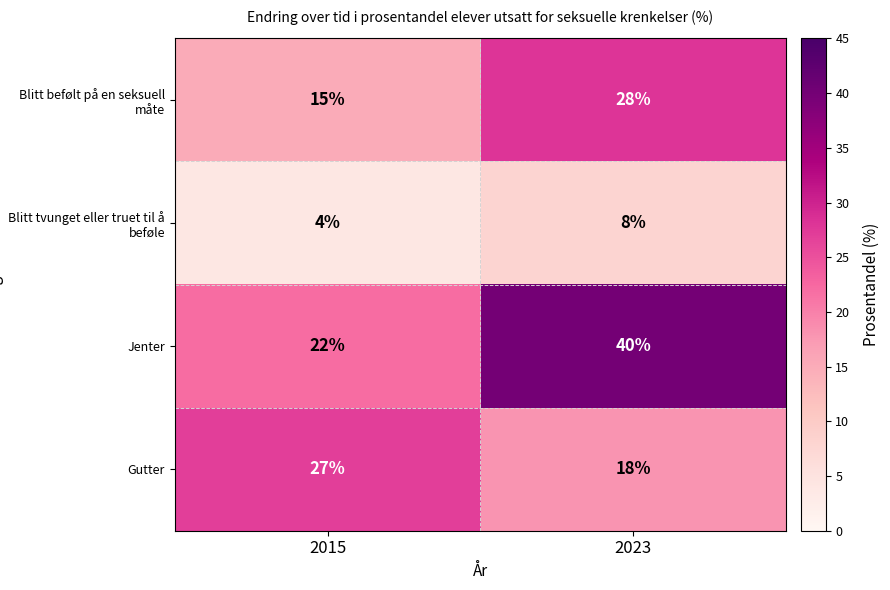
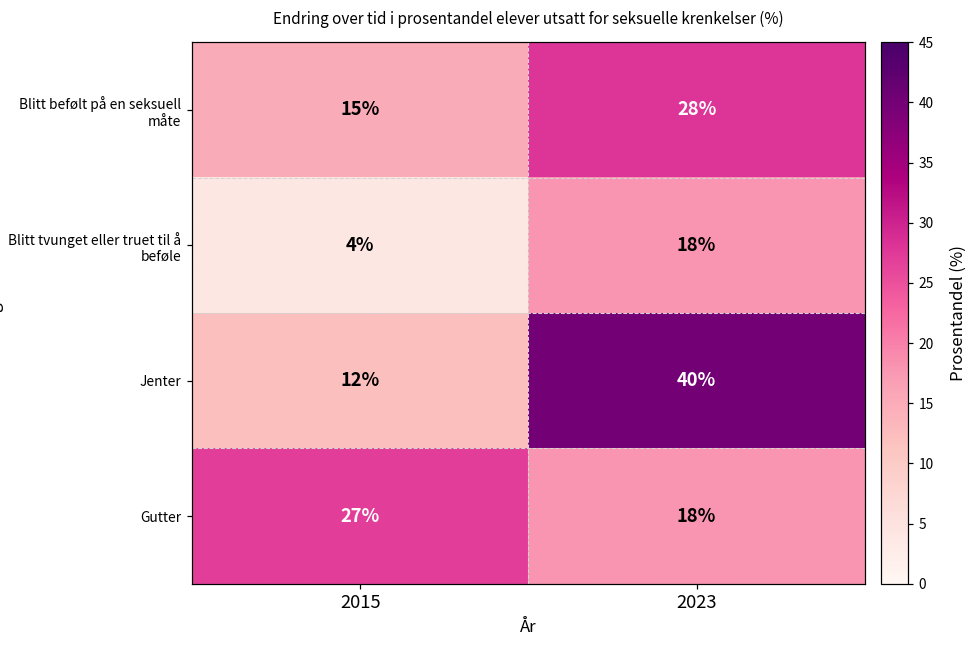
  {
    "Blitt befølt på en seksuell måte": {
      "2015": "15%",
      "2023": "28%"
    },
    "Blitt tvunget eller truet til å beføle": {
      "2015": "4%",
-     "2023": "8%"
+     "2023": "18%"
    },
    "Jenter": {
-     "2015": "22%",
+     "2015": "12%",
      "2023": "40%"
    },
    "Gutter": {
      "2015": "27%",
      "2023": "18%"
    }
  }
